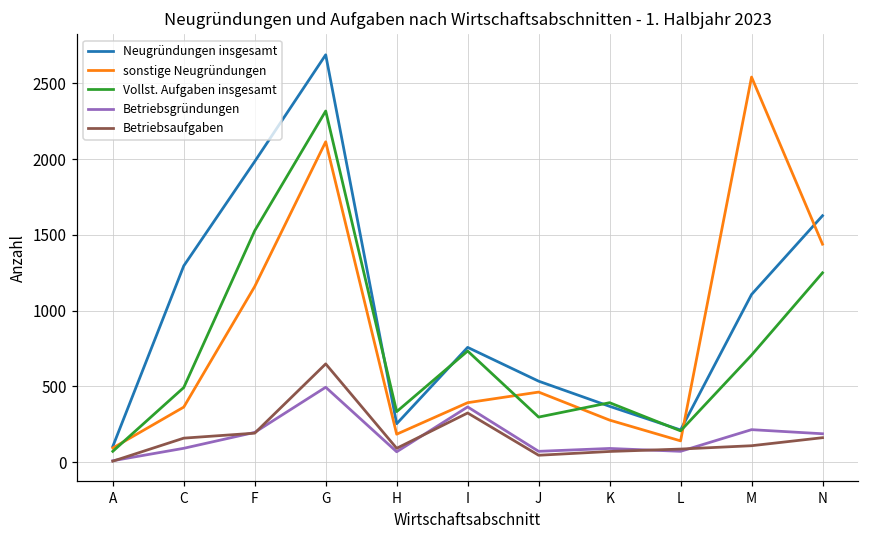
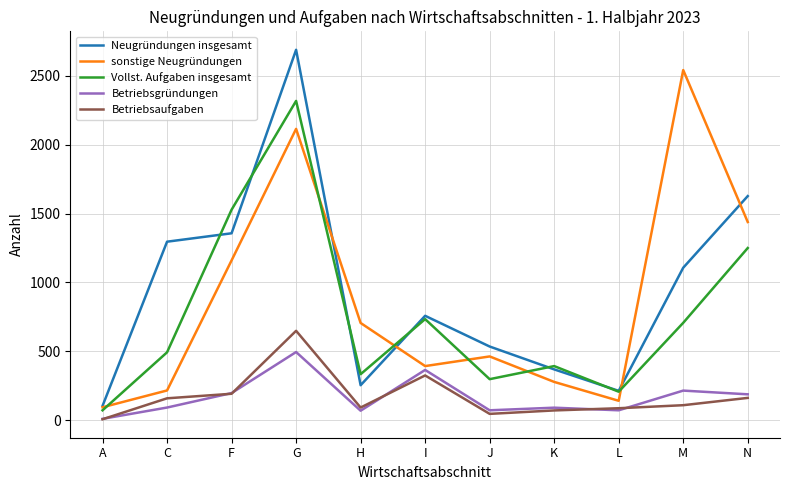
  {
    "Neugründungen insgesamt": {
      "C": 1300,
-     "F": 1990,
+     "F": 1360,
      "G": 2690,
      "H": 250,
      "I": 760,
      "J": 540,
      "K": 370,
      "M": 1110,
      "N": 1630
    },
    "sonstige Neugründungen": {
-     "C": 360,
+     "C": 220,
      "F": 1160,
      "G": 2120,
-     "H": 190,
+     "H": 710,
      "I": 390,
      "J": 460,
      "K": 280,
      "L": 140,
      "M": 2540,
      "N": 1440
    },
    "Vollst. Aufgaben insgesamt": {
      "A": 70,
      "C": 490,
      "F": 1530,
      "G": 2320,
      "H": 330,
      "I": 730,
      "J": 300,
      "K": 390,
      "M": 710,
      "N": 1250
    },
    "Betriebsgründungen": {
      "C": 90,
      "G": 500,
      "H": 70,
      "I": 370,
      "J": 70,
      "K": 90,
      "M": 220,
      "N": 190
    },
    "Betriebsaufgaben": {
      "C": 160,
      "G": 650,
      "H": 90,
      "I": 330,
      "J": 50,
      "K": 70,
      "M": 110,
      "N": 160
    }
  }
